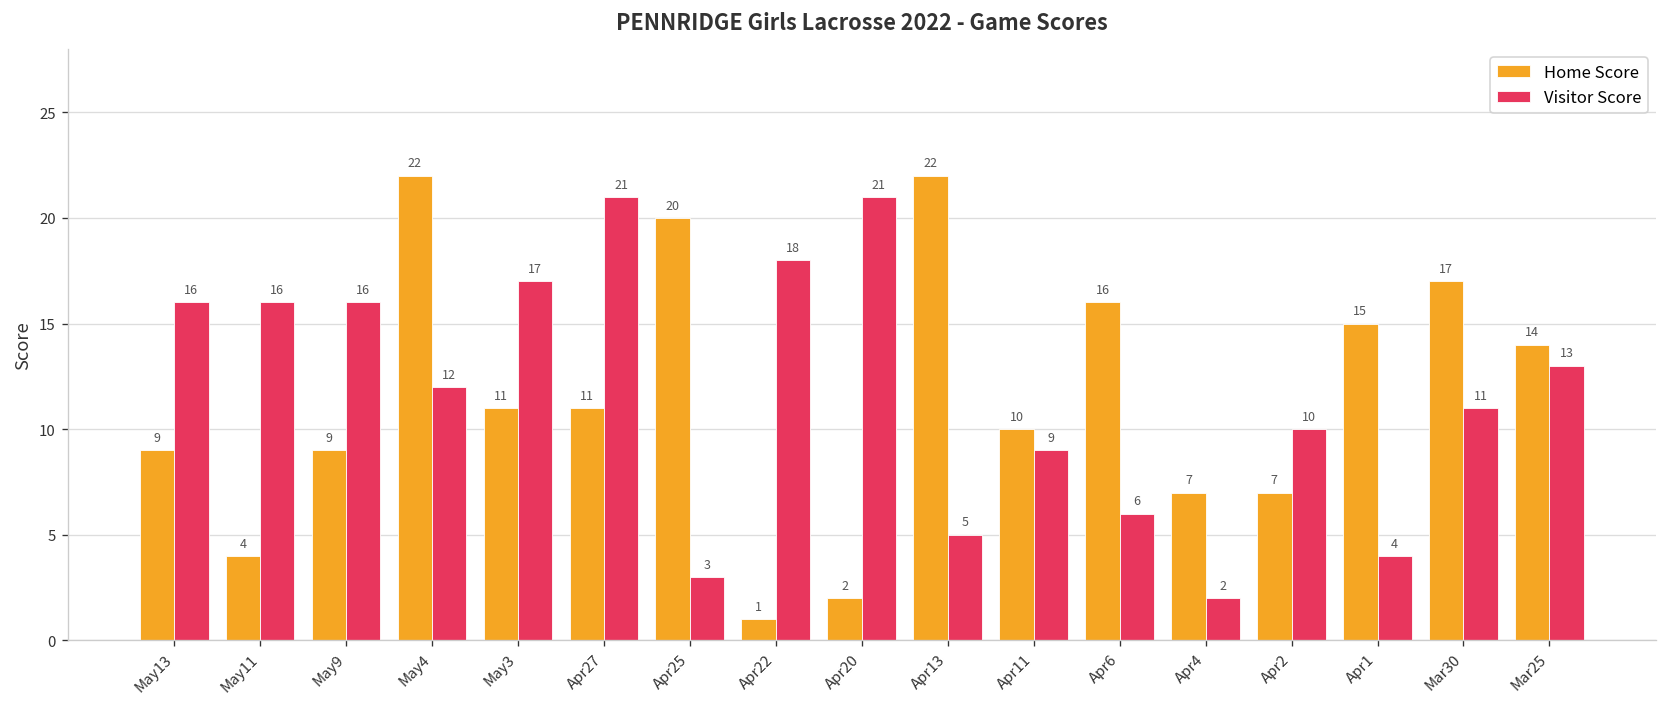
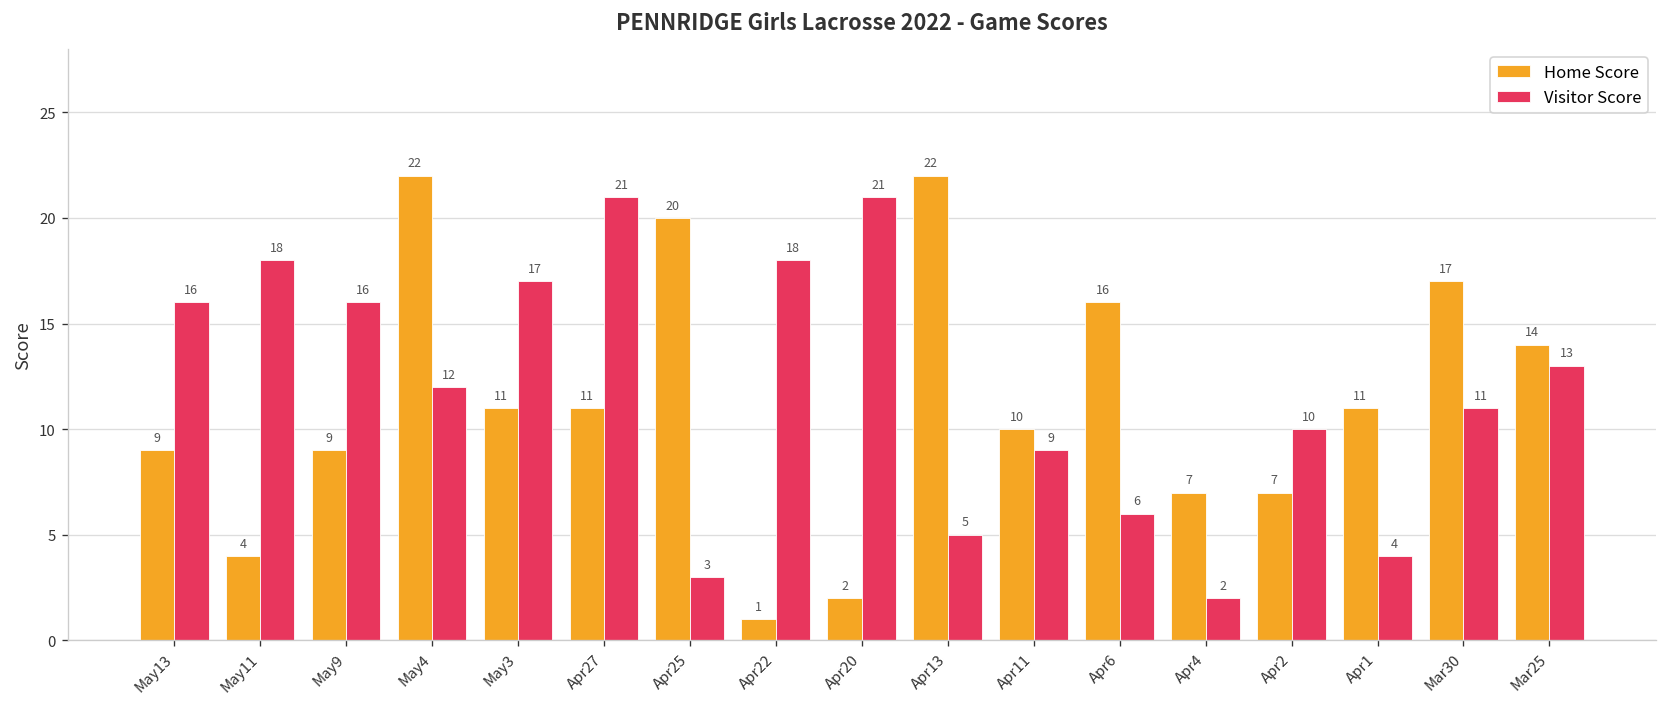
  {
    "Home Score": {
      "May13": 9,
      "May11": 4,
      "May9": 9,
      "May4": 22,
      "May3": 11,
      "Apr27": 11,
      "Apr25": 20,
      "Apr22": 1,
      "Apr20": 2,
      "Apr13": 22,
      "Apr11": 10,
      "Apr6": 16,
      "Apr4": 7,
      "Apr2": 7,
-     "Apr1": 15,
+     "Apr1": 11,
      "Mar30": 17,
      "Mar25": 14
    },
    "Visitor Score": {
      "May13": 16,
-     "May11": 16,
+     "May11": 18,
      "May9": 16,
      "May4": 12,
      "May3": 17,
      "Apr27": 21,
      "Apr25": 3,
      "Apr22": 18,
      "Apr20": 21,
      "Apr13": 5,
      "Apr11": 9,
      "Apr6": 6,
      "Apr4": 2,
      "Apr2": 10,
      "Apr1": 4,
      "Mar30": 11,
      "Mar25": 13
    }
  }
